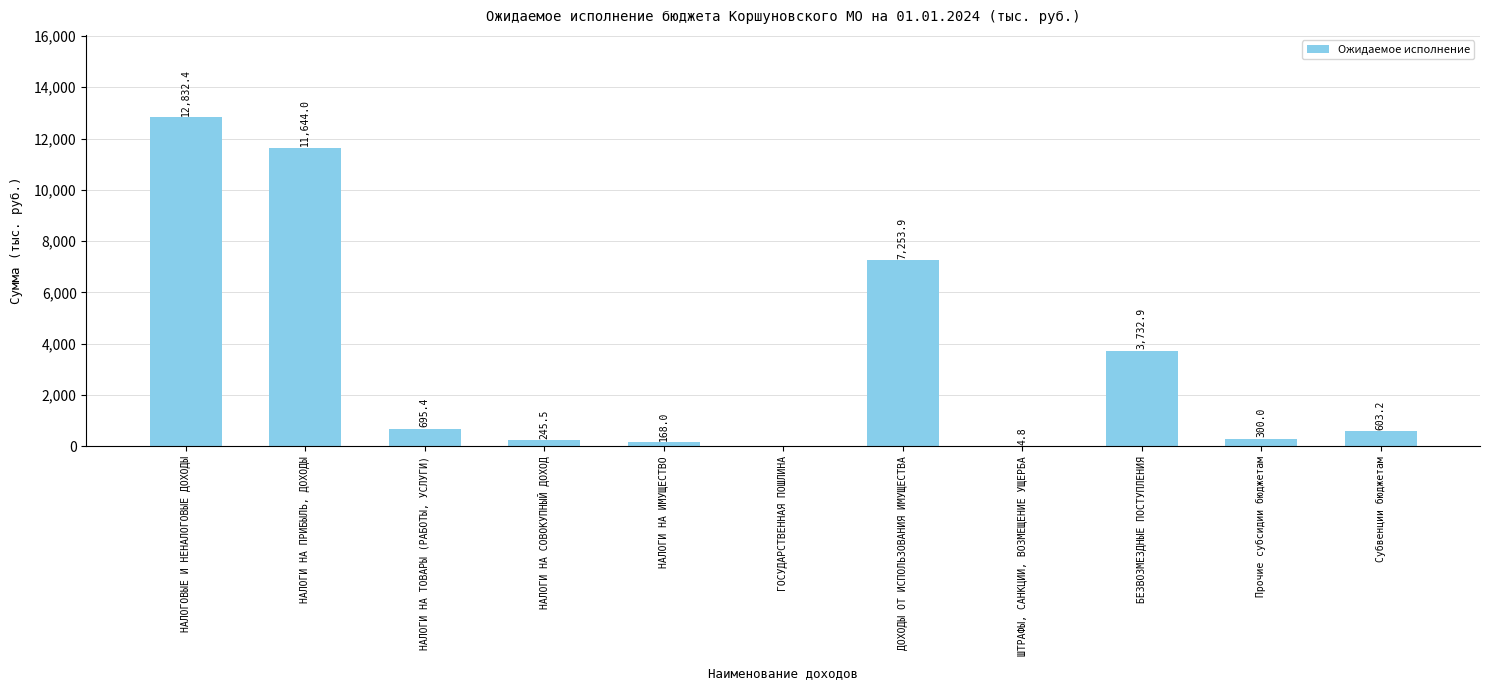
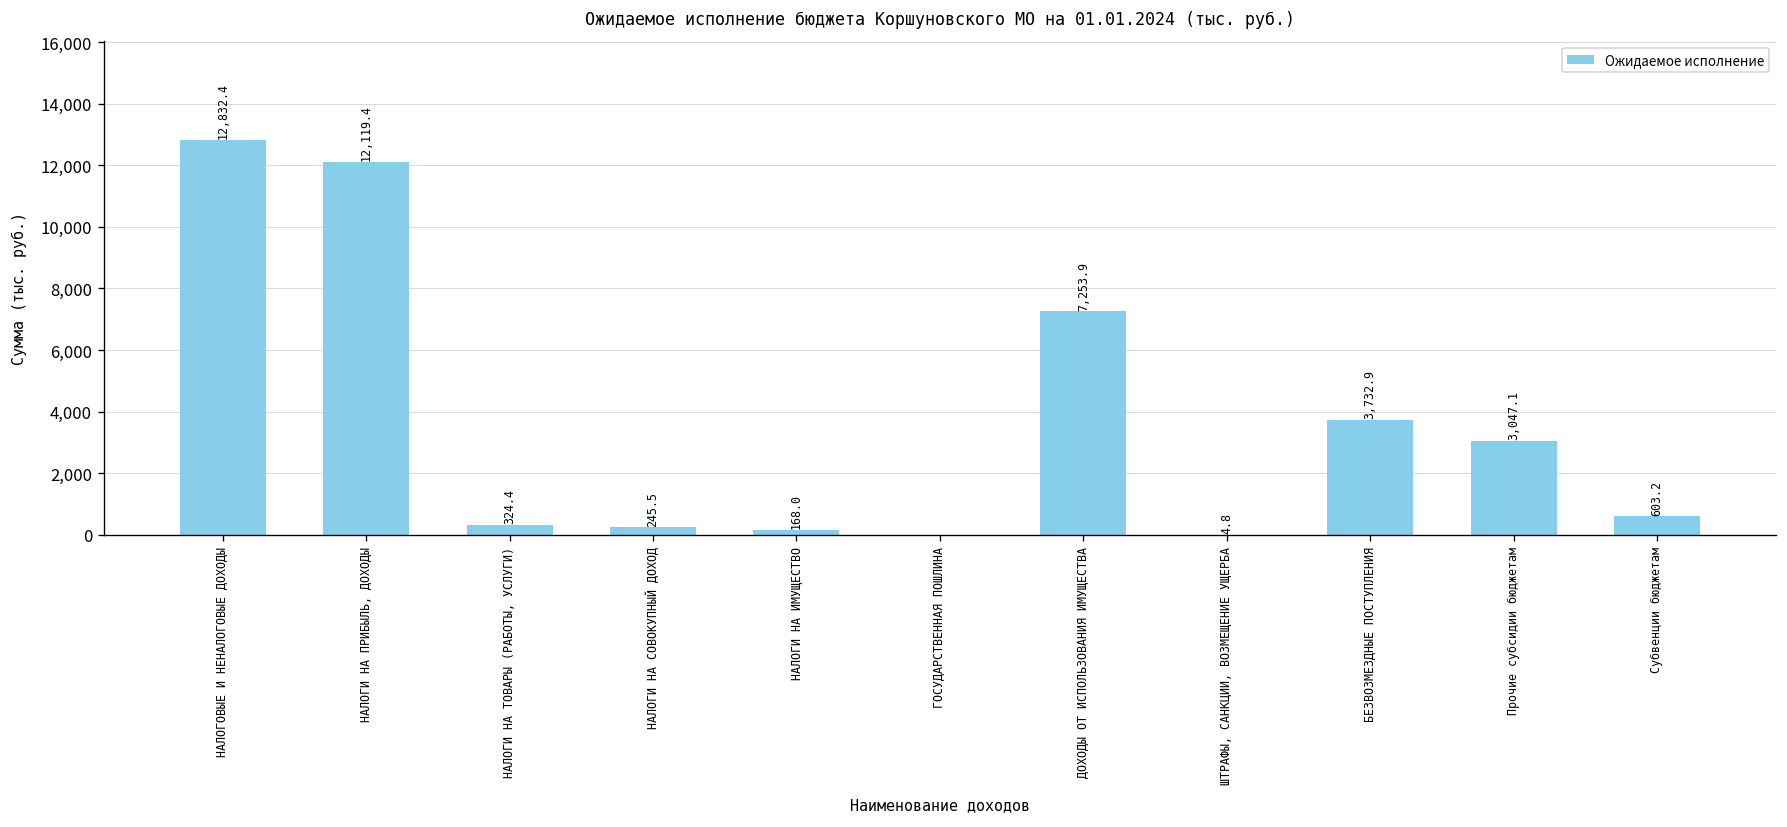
  {
    "НАЛОГОВЫЕ И НЕНАЛОГОВЫЕ ДОХОДЫ": "12,832.4",
-   "НАЛОГИ НА ПРИБЫЛЬ, ДОХОДЫ": "11,644.0",
-   "НАЛОГИ НА ТОВАРЫ (РАБОТЫ, УСЛУГИ)": "695.4",
+   "НАЛОГИ НА ПРИБЫЛЬ, ДОХОДЫ": "12,119.4",
+   "НАЛОГИ НА ТОВАРЫ (РАБОТЫ, УСЛУГИ)": "324.4",
    "НАЛОГИ НА СОВОКУПНЫЙ ДОХОД": "245.5",
    "НАЛОГИ НА ИМУЩЕСТВО": "168.0",
    "ДОХОДЫ ОТ ИСПОЛЬЗОВАНИЯ ИМУЩЕСТВА": "7,253.9",
    "ШТРАФЫ, САНКЦИИ, ВОЗМЕЩЕНИЕ УЩЕРБА": "4.8",
    "БЕЗВОЗМЕЗДНЫЕ ПОСТУПЛЕНИЯ": "3,732.9",
-   "Прочие субсидии бюджетам": "300.0",
+   "Прочие субсидии бюджетам": "3,047.1",
    "Субвенции бюджетам": "603.2"
  }
